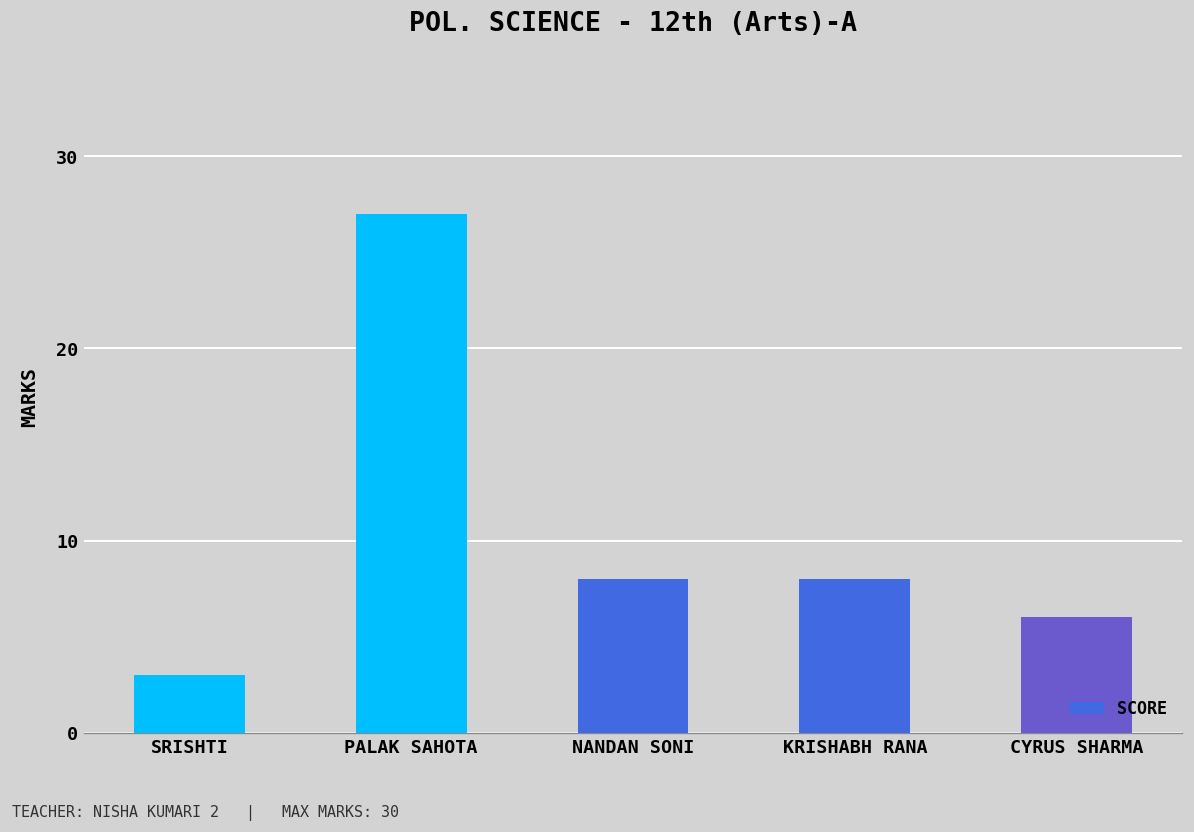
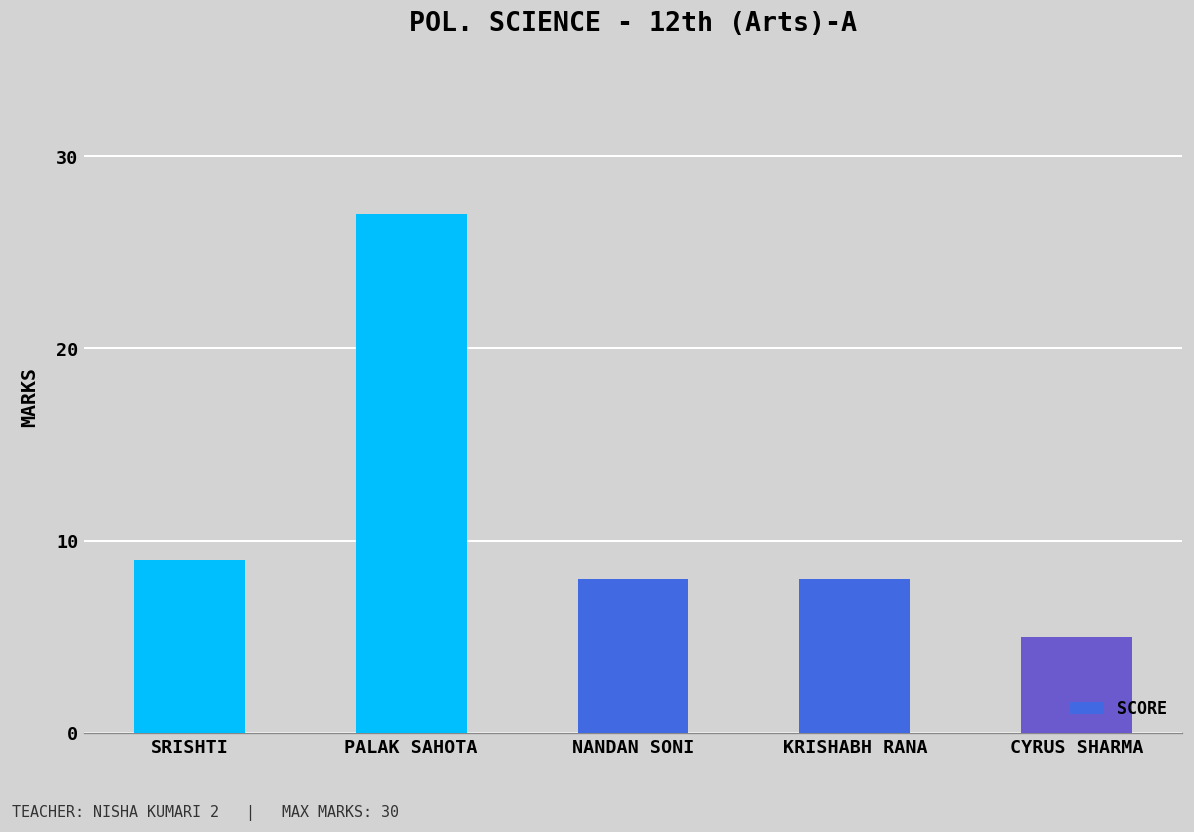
  {
-   "SRISHTI": 3,
+   "SRISHTI": 9,
    "PALAK SAHOTA": 27,
    "NANDAN SONI": 8,
    "KRISHABH RANA": 8,
-   "CYRUS SHARMA": 6
+   "CYRUS SHARMA": 5
  }
